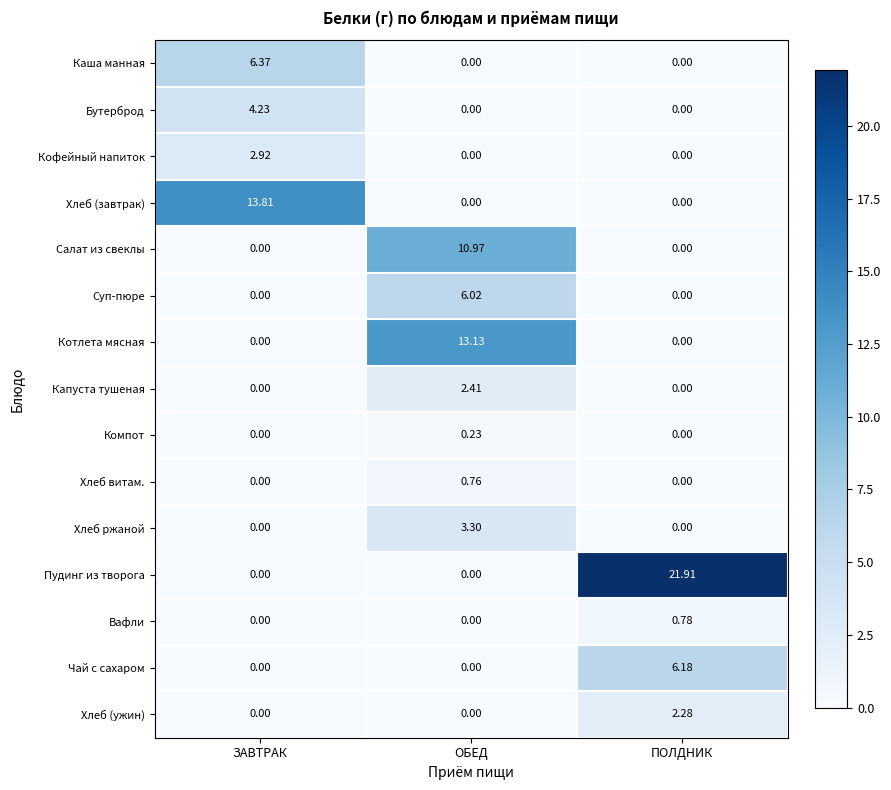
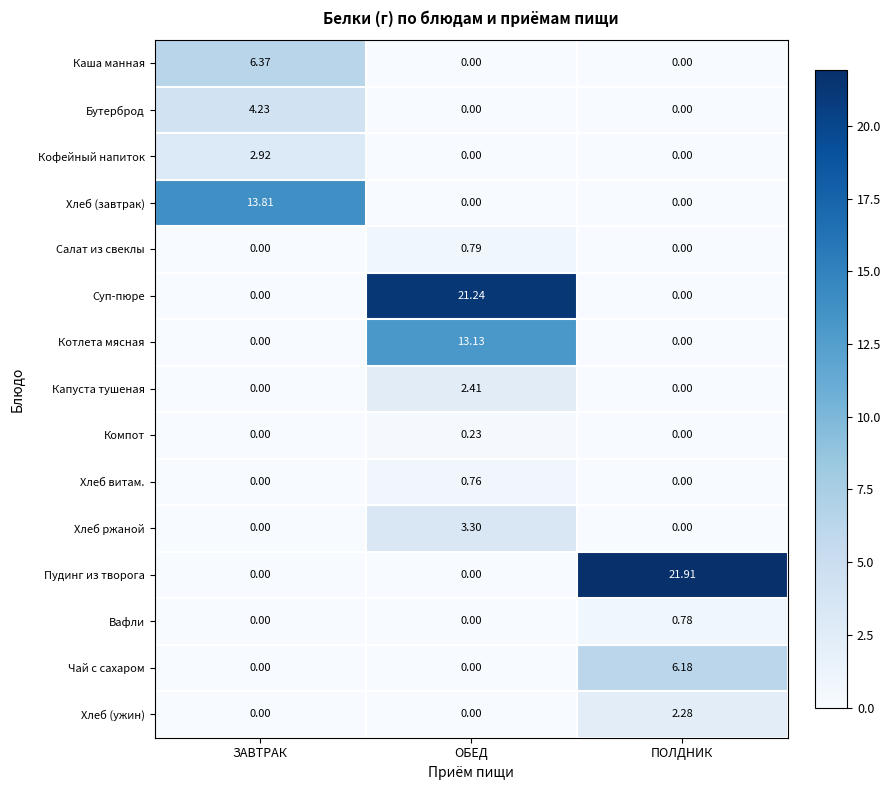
  {
    "Каша манная": {
      "ЗАВТРАК": 6.37,
      "ОБЕД": 0.00,
      "ПОЛДНИК": 0.00
    },
    "Бутерброд": {
      "ЗАВТРАК": 4.23,
      "ОБЕД": 0.00,
      "ПОЛДНИК": 0.00
    },
    "Кофейный напиток": {
      "ЗАВТРАК": 2.92,
      "ОБЕД": 0.00,
      "ПОЛДНИК": 0.00
    },
    "Хлеб (завтрак)": {
      "ЗАВТРАК": 13.81,
      "ОБЕД": 0.00,
      "ПОЛДНИК": 0.00
    },
    "Салат из свеклы": {
      "ЗАВТРАК": 0.00,
-     "ОБЕД": 10.97,
+     "ОБЕД": 0.79,
      "ПОЛДНИК": 0.00
    },
    "Суп-пюре": {
      "ЗАВТРАК": 0.00,
-     "ОБЕД": 6.02,
+     "ОБЕД": 21.24,
      "ПОЛДНИК": 0.00
    },
    "Котлета мясная": {
      "ЗАВТРАК": 0.00,
      "ОБЕД": 13.13,
      "ПОЛДНИК": 0.00
    },
    "Капуста тушеная": {
      "ЗАВТРАК": 0.00,
      "ОБЕД": 2.41,
      "ПОЛДНИК": 0.00
    },
    "Компот": {
      "ЗАВТРАК": 0.00,
      "ОБЕД": 0.23,
      "ПОЛДНИК": 0.00
    },
    "Хлеб витам.": {
      "ЗАВТРАК": 0.00,
      "ОБЕД": 0.76,
      "ПОЛДНИК": 0.00
    },
    "Хлеб ржаной": {
      "ЗАВТРАК": 0.00,
      "ОБЕД": 3.30,
      "ПОЛДНИК": 0.00
    },
    "Пудинг из творога": {
      "ЗАВТРАК": 0.00,
      "ОБЕД": 0.00,
      "ПОЛДНИК": 21.91
    },
    "Вафли": {
      "ЗАВТРАК": 0.00,
      "ОБЕД": 0.00,
      "ПОЛДНИК": 0.78
    },
    "Чай с сахаром": {
      "ЗАВТРАК": 0.00,
      "ОБЕД": 0.00,
      "ПОЛДНИК": 6.18
    },
    "Хлеб (ужин)": {
      "ЗАВТРАК": 0.00,
      "ОБЕД": 0.00,
      "ПОЛДНИК": 2.28
    }
  }
